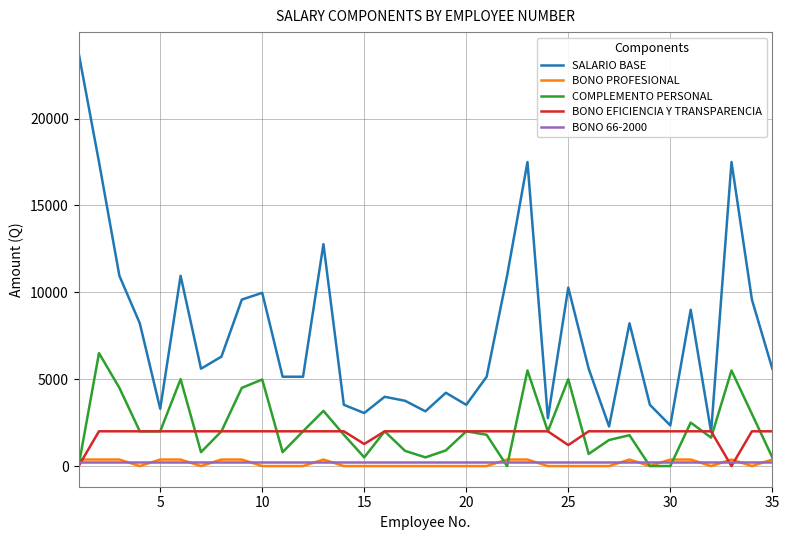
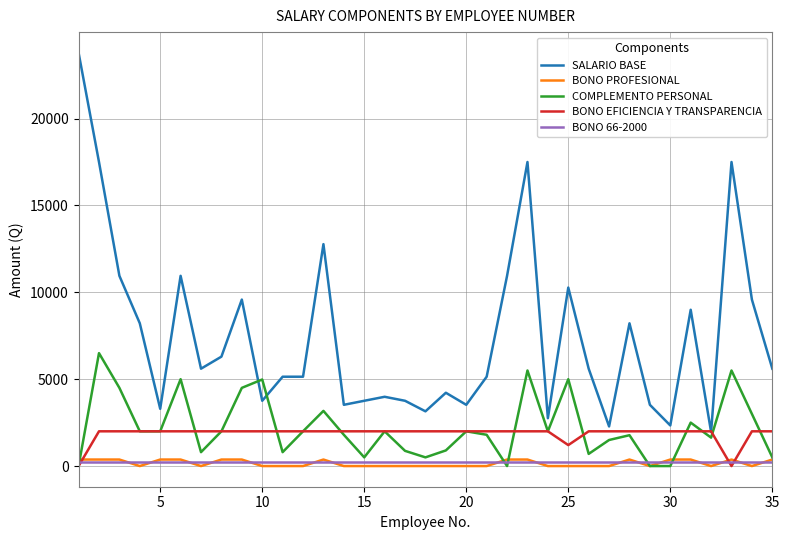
  {
    "SALARIO BASE": {
      "5": 3300,
-     "10": 10000,
-     "15": 3100,
+     "10": 3800,
+     "15": 3800,
      "20": 3500,
      "25": 10300,
      "30": 2300,
      "35": 5600
    },
    "BONO PROFESIONAL": {
      "10": 0,
      "15": 0,
      "20": 0,
      "25": 0
    },
    "COMPLEMENTO PERSONAL": {
      "10": 5000,
      "15": 500,
      "25": 5000,
      "30": 0
    },
    "BONO EFICIENCIA Y TRANSPARENCIA": {
      "10": 2000,
-     "15": 1300,
+     "15": 2000,
      "25": 1200,
      "30": 2000,
      "35": 2000
    },
    "BONO 66-2000": {
      "10": 300,
      "15": 300,
      "20": 300,
      "25": 300
    }
  }
